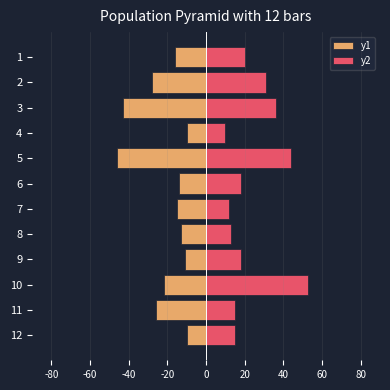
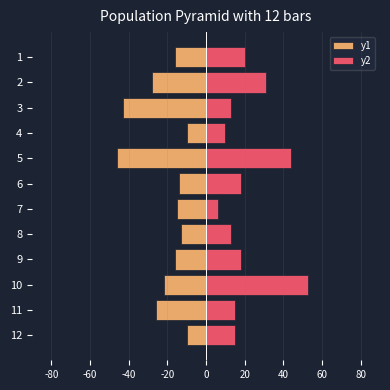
  {
    "y1": {
      "1": -16,
      "2": -28,
      "3": -43,
      "4": -10,
      "5": -46,
      "6": -14,
      "7": -15,
      "8": -13,
-     "9": -11,
+     "9": -16,
      "10": -22,
      "11": -26,
      "12": -10
    },
    "y2": {
      "1": 20,
      "2": 31,
-     "3": 36,
+     "3": 13,
      "4": 10,
      "5": 44,
      "6": 18,
-     "7": 12,
+     "7": 6,
      "8": 13,
      "9": 18,
      "10": 53,
      "11": 15,
      "12": 15
    }
  }
